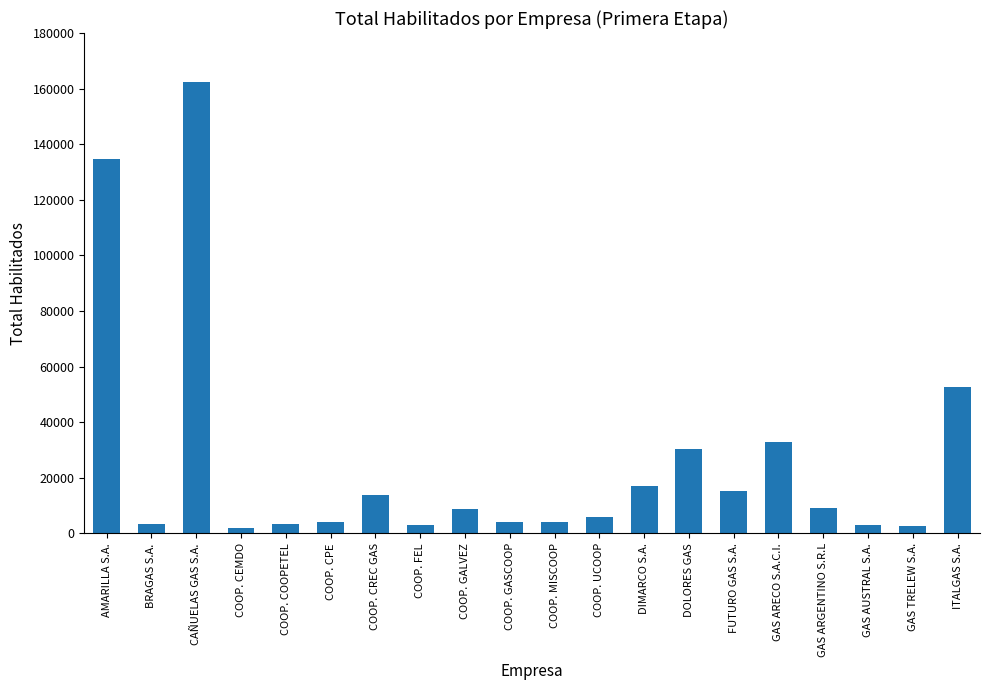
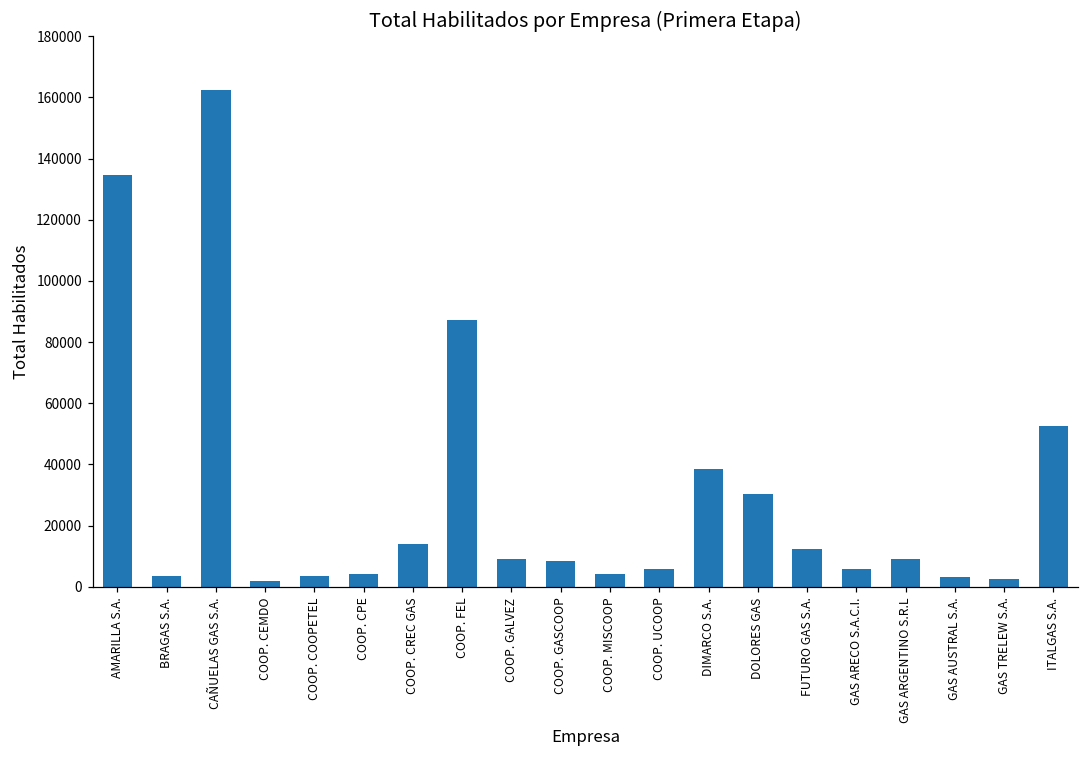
  {
    "AMARILLA S.A.": 135000,
    "BRAGAS S.A.": 4000,
    "CAÑUELAS GAS S.A.": 162000,
    "COOP. CEMDO": 2000,
    "COOP. COOPETEL": 3000,
    "COOP. CPE": 4000,
    "COOP. CREC GAS": 14000,
-   "COOP. FEL": 3000,
+   "COOP. FEL": 87000,
    "COOP. GALVEZ": 9000,
-   "COOP. GASCOOP": 4000,
+   "COOP. GASCOOP": 9000,
    "COOP. MISCOOP": 4000,
    "COOP. UCOOP": 6000,
-   "DIMARCO S.A.": 17000,
+   "DIMARCO S.A.": 39000,
    "DOLORES GAS": 30000,
-   "FUTURO GAS S.A.": 15000,
-   "GAS ARECO S.A.C.I.": 33000,
+   "FUTURO GAS S.A.": 12000,
+   "GAS ARECO S.A.C.I.": 6000,
    "GAS ARGENTINO S.R.L": 9000,
    "GAS AUSTRAL S.A.": 3000,
    "GAS TRELEW S.A.": 3000,
    "ITALGAS S.A.": 53000
  }
